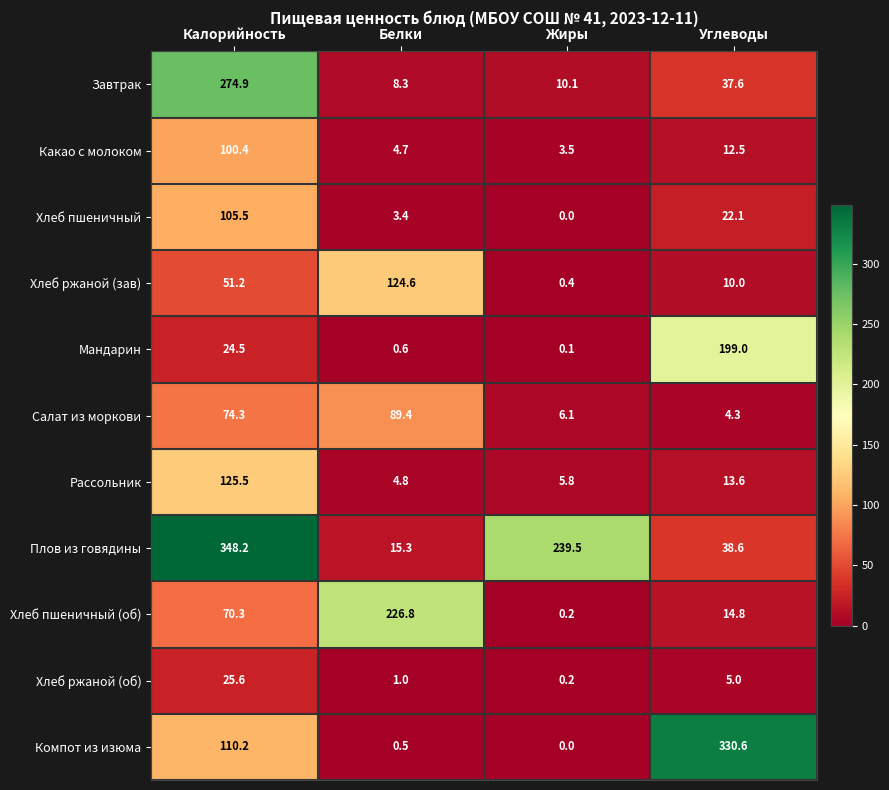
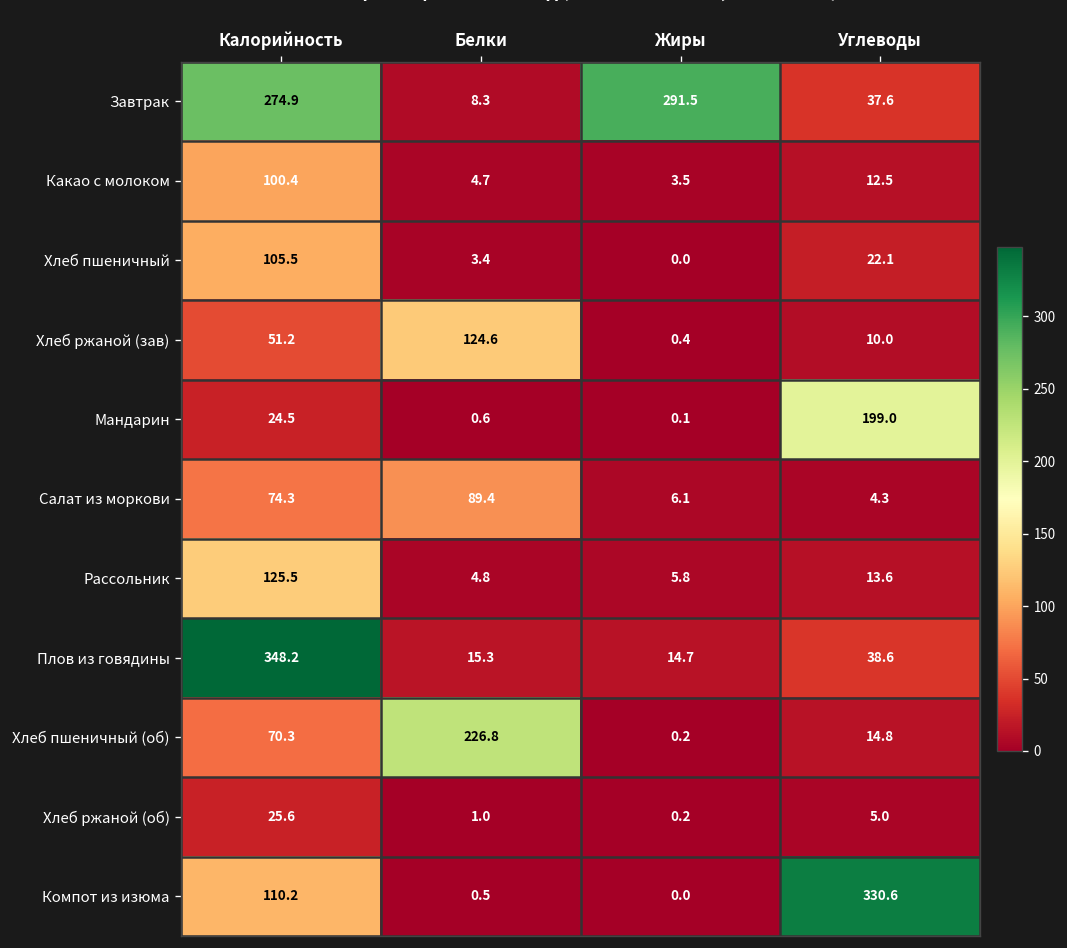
  {
    "Завтрак": {
      "Калорийность": 274.9,
      "Белки": 8.3,
-     "Жиры": 10.1,
+     "Жиры": 291.5,
      "Углеводы": 37.6
    },
    "Какао с молоком": {
      "Калорийность": 100.4,
      "Белки": 4.7,
      "Жиры": 3.5,
      "Углеводы": 12.5
    },
    "Хлеб пшеничный": {
      "Калорийность": 105.5,
      "Белки": 3.4,
      "Жиры": 0.0,
      "Углеводы": 22.1
    },
    "Хлеб ржаной (зав)": {
      "Калорийность": 51.2,
      "Белки": 124.6,
      "Жиры": 0.4,
      "Углеводы": 10.0
    },
    "Мандарин": {
      "Калорийность": 24.5,
      "Белки": 0.6,
      "Жиры": 0.1,
      "Углеводы": 199.0
    },
    "Салат из моркови": {
      "Калорийность": 74.3,
      "Белки": 89.4,
      "Жиры": 6.1,
      "Углеводы": 4.3
    },
    "Рассольник": {
      "Калорийность": 125.5,
      "Белки": 4.8,
      "Жиры": 5.8,
      "Углеводы": 13.6
    },
    "Плов из говядины": {
      "Калорийность": 348.2,
      "Белки": 15.3,
-     "Жиры": 239.5,
+     "Жиры": 14.7,
      "Углеводы": 38.6
    },
    "Хлеб пшеничный (об)": {
      "Калорийность": 70.3,
      "Белки": 226.8,
      "Жиры": 0.2,
      "Углеводы": 14.8
    },
    "Хлеб ржаной (об)": {
      "Калорийность": 25.6,
      "Белки": 1.0,
      "Жиры": 0.2,
      "Углеводы": 5.0
    },
    "Компот из изюма": {
      "Калорийность": 110.2,
      "Белки": 0.5,
      "Жиры": 0.0,
      "Углеводы": 330.6
    }
  }
